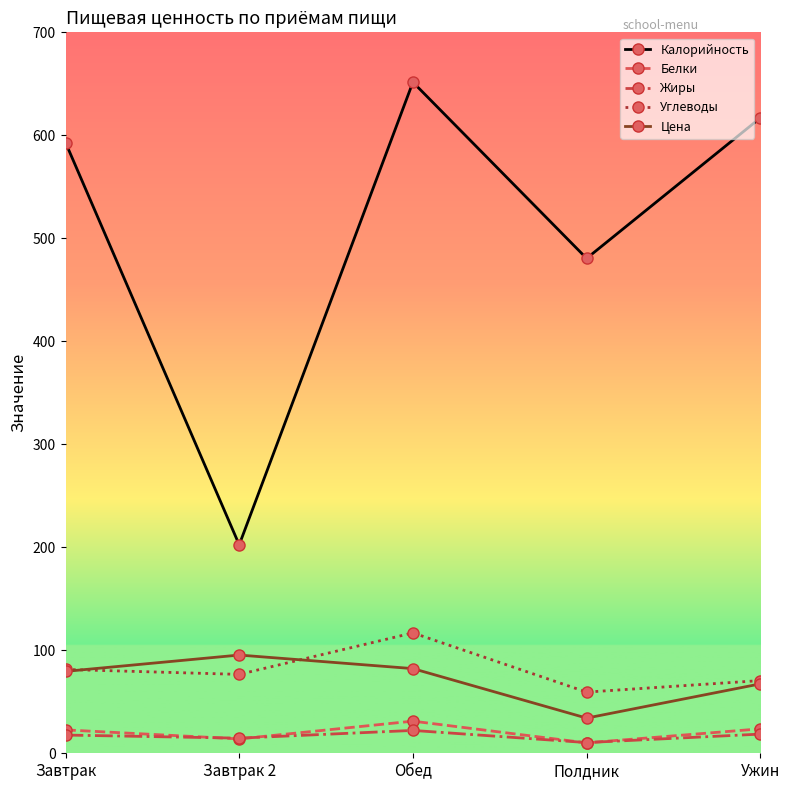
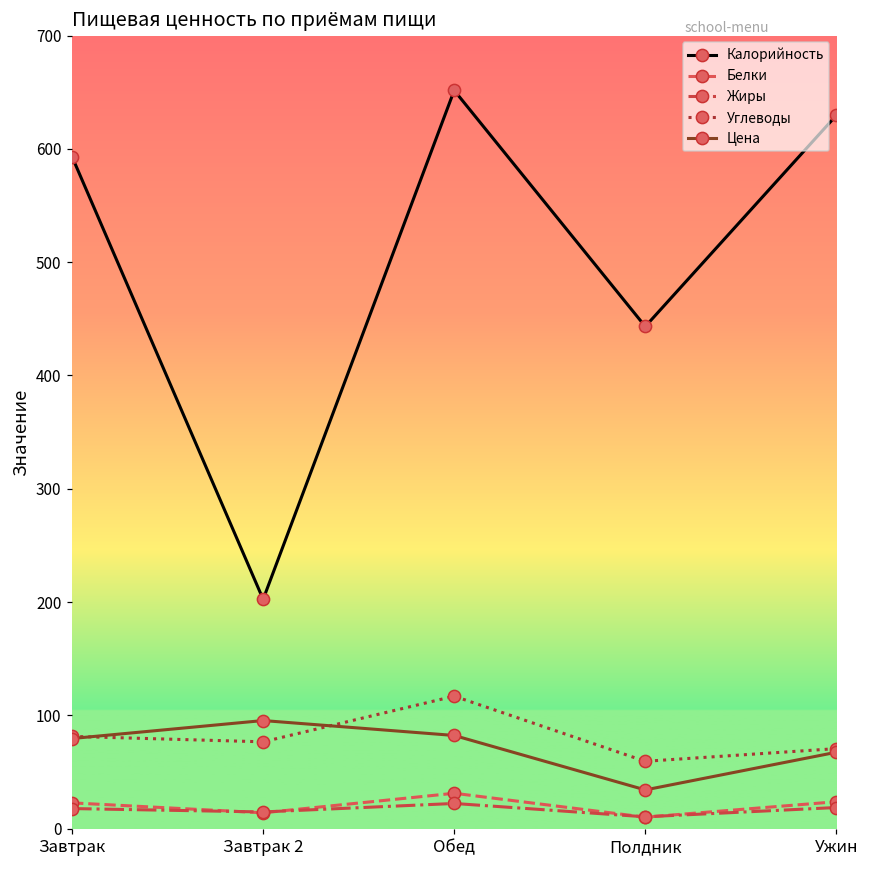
  {
    "Калорийность": {
      "Завтрак": 593,
      "Завтрак 2": 202,
      "Обед": 652,
-     "Полдник": 481,
-     "Ужин": 617
+     "Полдник": 443,
+     "Ужин": 630
    }
  }
